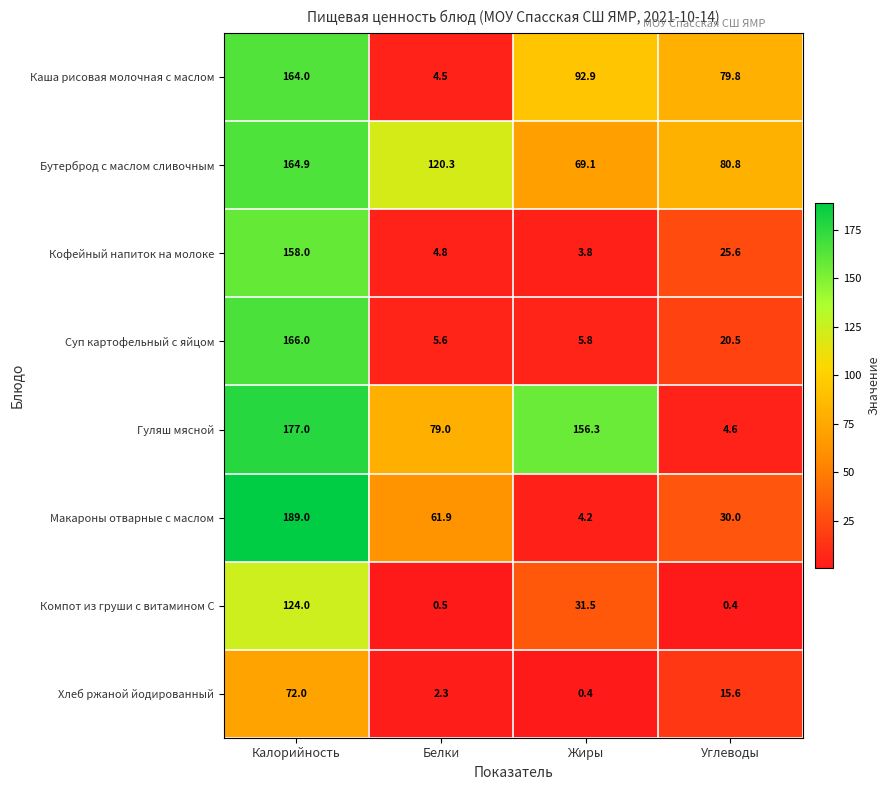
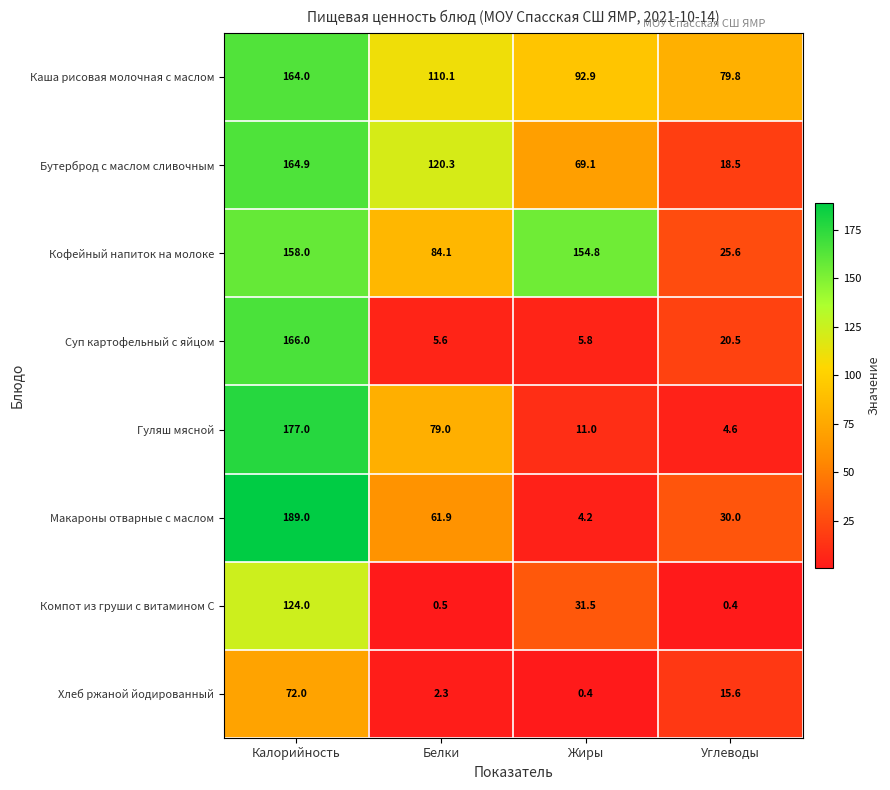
  {
    "Каша рисовая молочная с маслом": {
      "Калорийность": 164.0,
-     "Белки": 4.5,
+     "Белки": 110.1,
      "Жиры": 92.9,
      "Углеводы": 79.8
    },
    "Бутерброд с маслом сливочным": {
      "Калорийность": 164.9,
      "Белки": 120.3,
      "Жиры": 69.1,
-     "Углеводы": 80.8
+     "Углеводы": 18.5
    },
    "Кофейный напиток на молоке": {
      "Калорийность": 158.0,
-     "Белки": 4.8,
-     "Жиры": 3.8,
+     "Белки": 84.1,
+     "Жиры": 154.8,
      "Углеводы": 25.6
    },
    "Суп картофельный с яйцом": {
      "Калорийность": 166.0,
      "Белки": 5.6,
      "Жиры": 5.8,
      "Углеводы": 20.5
    },
    "Гуляш мясной": {
      "Калорийность": 177.0,
      "Белки": 79.0,
-     "Жиры": 156.3,
+     "Жиры": 11.0,
      "Углеводы": 4.6
    },
    "Макароны отварные с маслом": {
      "Калорийность": 189.0,
      "Белки": 61.9,
      "Жиры": 4.2,
      "Углеводы": 30.0
    },
    "Компот из груши с витамином С": {
      "Калорийность": 124.0,
      "Белки": 0.5,
      "Жиры": 31.5,
      "Углеводы": 0.4
    },
    "Хлеб ржаной йодированный": {
      "Калорийность": 72.0,
      "Белки": 2.3,
      "Жиры": 0.4,
      "Углеводы": 15.6
    }
  }
